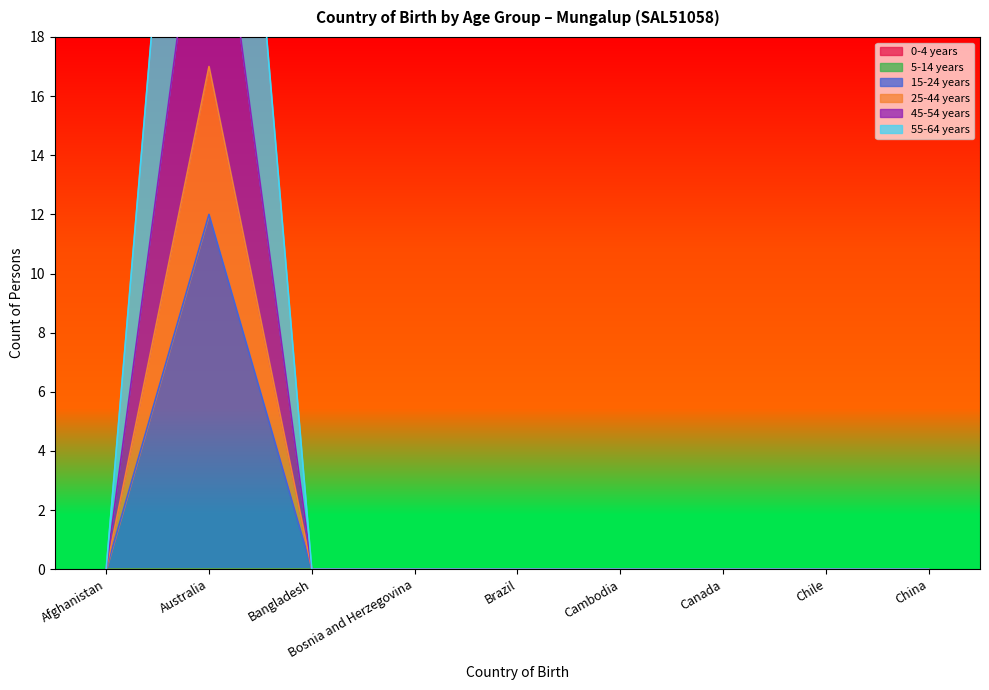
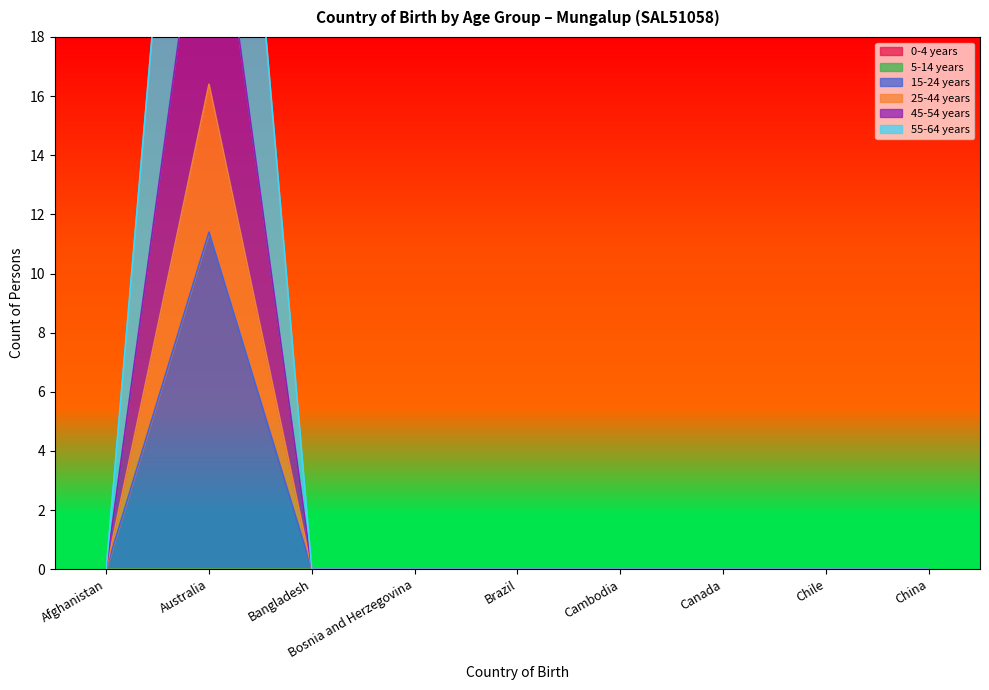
  {
    "5-14 years": {
      "Australia": 0.0
    },
    "15-24 years": {
-     "Australia": 12.0
+     "Australia": 11.4
    },
    "25-44 years": {
      "Australia": 5.0
    }
  }
